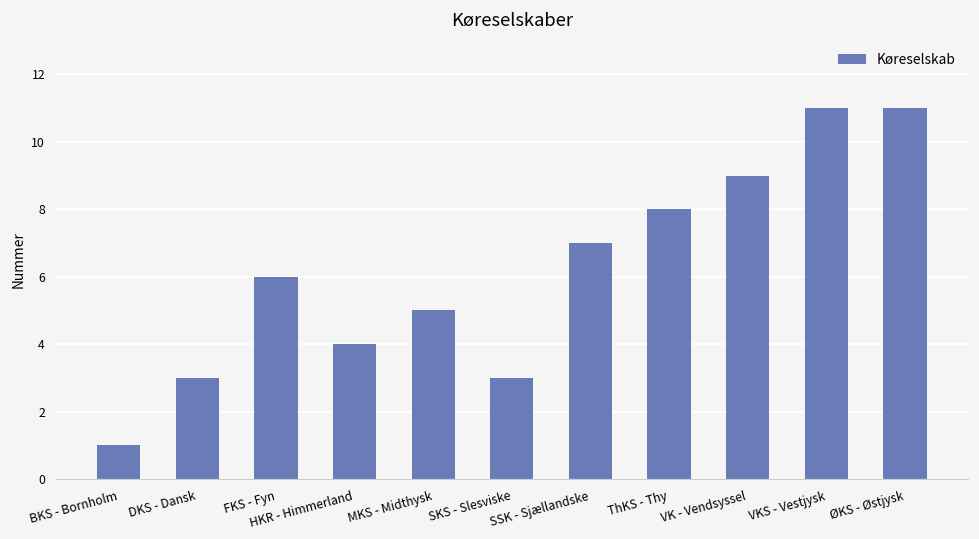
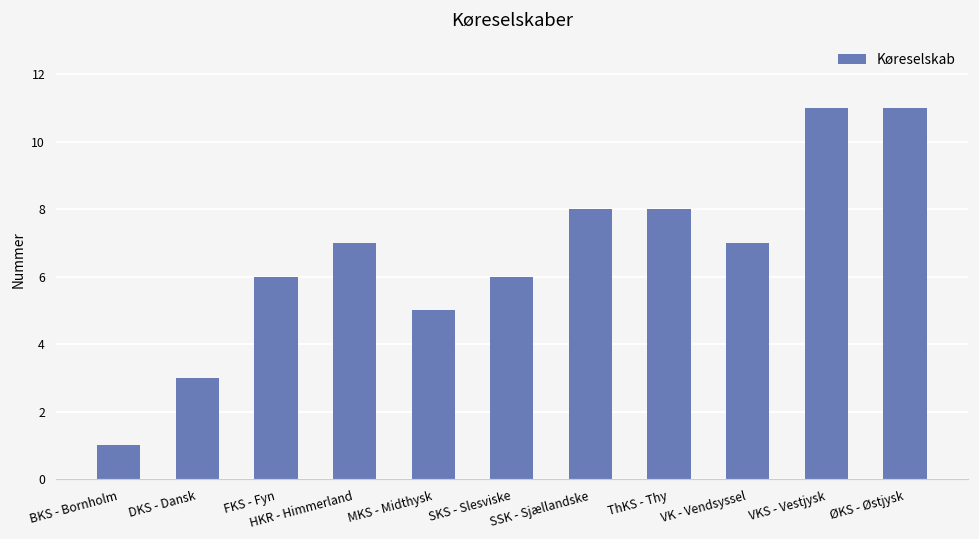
  {
    "BKS - Bornholm": 1,
    "DKS - Dansk": 3,
    "FKS - Fyn": 6,
-   "HKR - Himmerland": 4,
+   "HKR - Himmerland": 7,
    "MKS - Midthysk": 5,
-   "SKS - Slesviske": 3,
-   "SSK - Sjællandske": 7,
+   "SKS - Slesviske": 6,
+   "SSK - Sjællandske": 8,
    "ThKS - Thy": 8,
-   "VK - Vendsyssel": 9,
+   "VK - Vendsyssel": 7,
    "VKS - Vestjysk": 11,
    "ØKS - Østjysk": 11
  }
